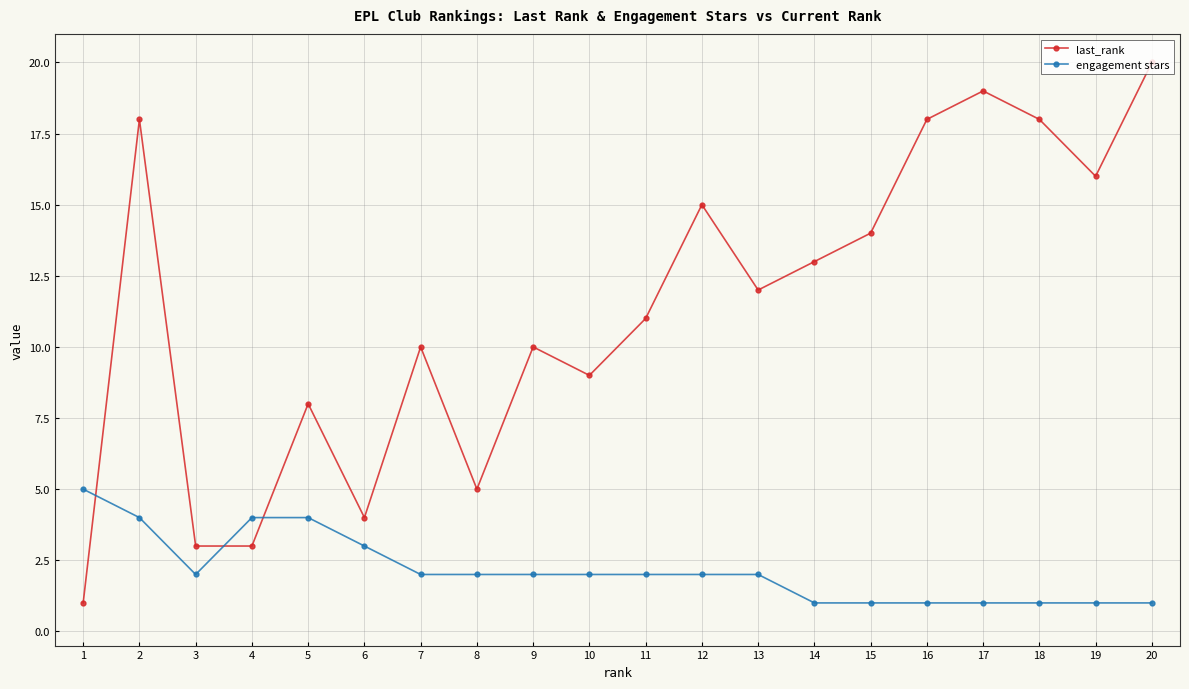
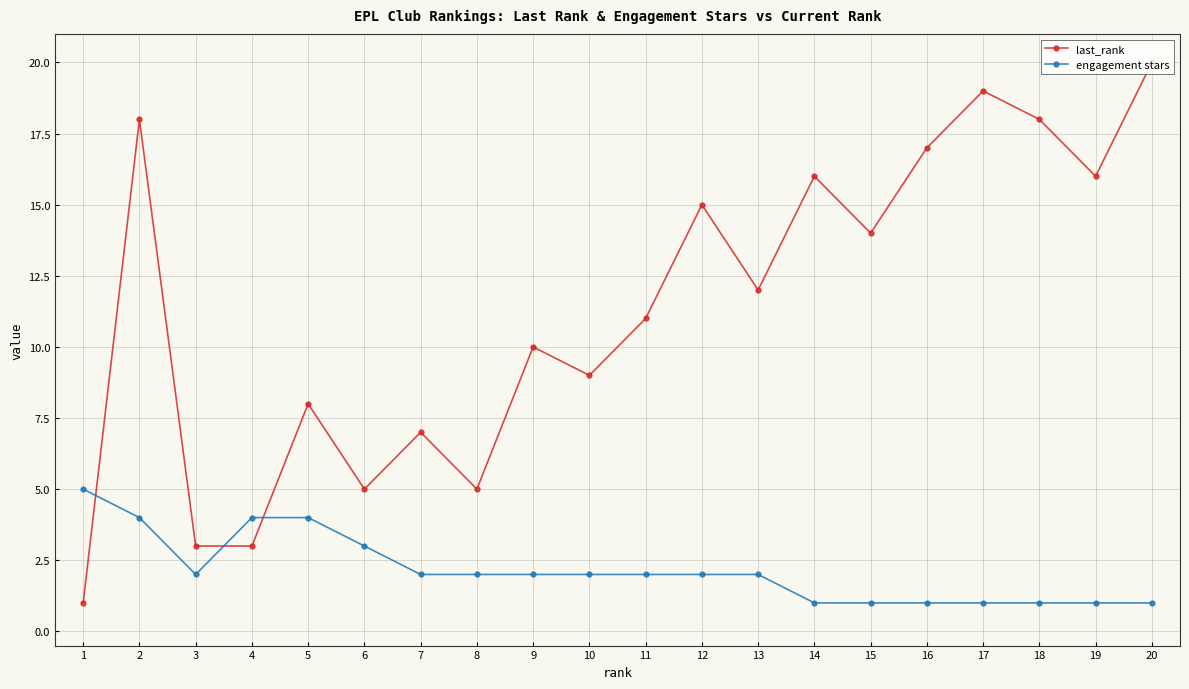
  {
    "last_rank": {
      "1": 1,
      "2": 18,
      "3": 3,
      "4": 3,
      "5": 8,
-     "6": 4,
-     "7": 10,
+     "6": 5,
+     "7": 7,
      "8": 5,
      "9": 10,
      "10": 9,
      "11": 11,
      "12": 15,
      "13": 12,
-     "14": 13,
+     "14": 16,
      "15": 14,
-     "16": 18,
+     "16": 17,
      "17": 19,
      "18": 18,
      "19": 16
    },
    "engagement stars": {
      "1": 5,
      "2": 4,
      "3": 2,
      "4": 4,
      "5": 4,
      "6": 3,
      "7": 2,
      "8": 2,
      "9": 2,
      "10": 2,
      "11": 2,
      "12": 2,
      "13": 2,
      "14": 1,
      "15": 1,
      "16": 1,
      "17": 1,
      "18": 1,
      "19": 1,
      "20": 1
    }
  }
